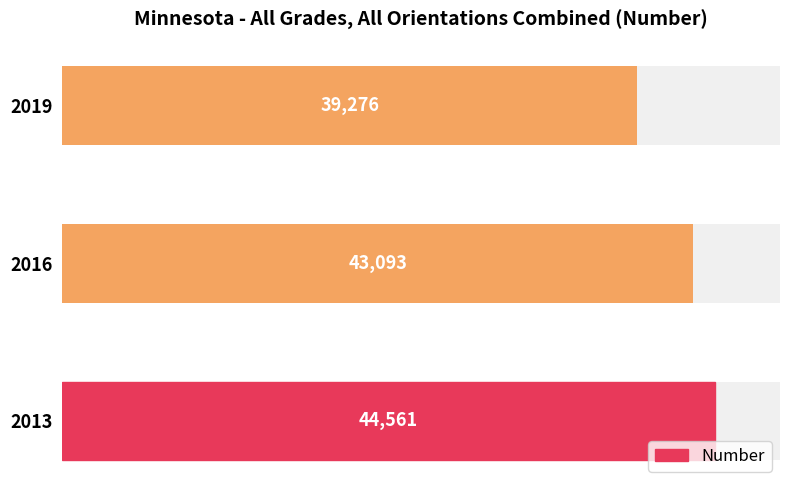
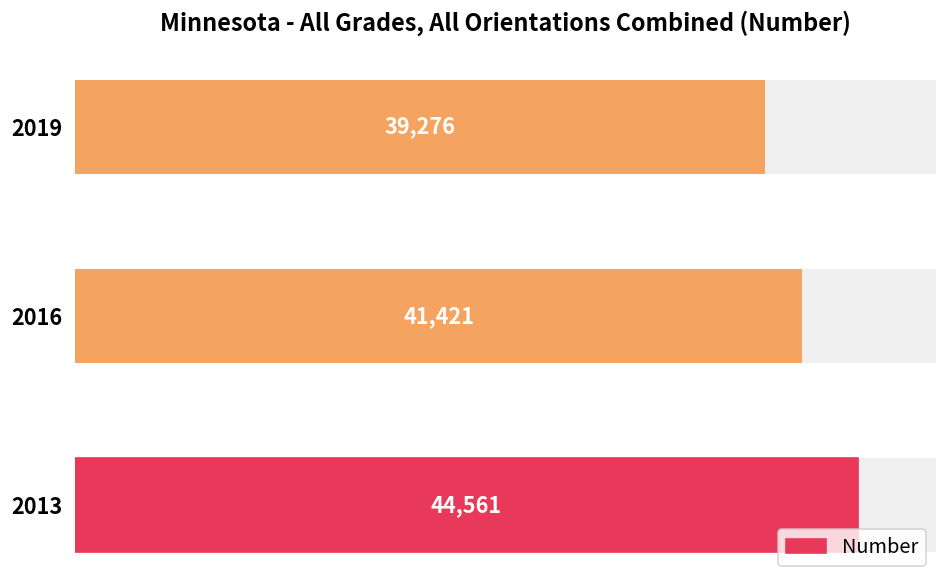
  {
    "Number": {
-     "2016": "43,093"
+     "2016": "41,421"
    }
  }
